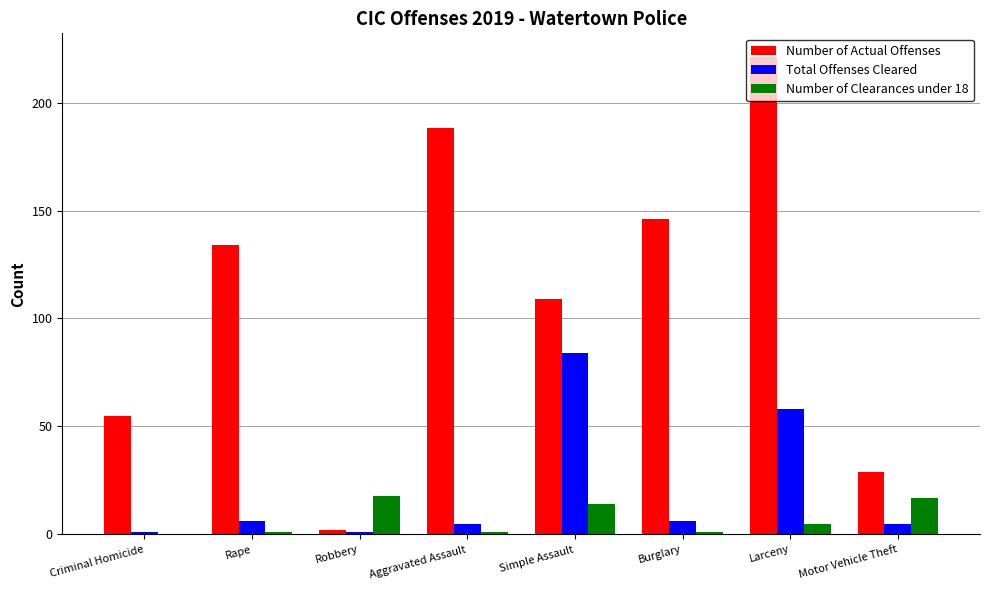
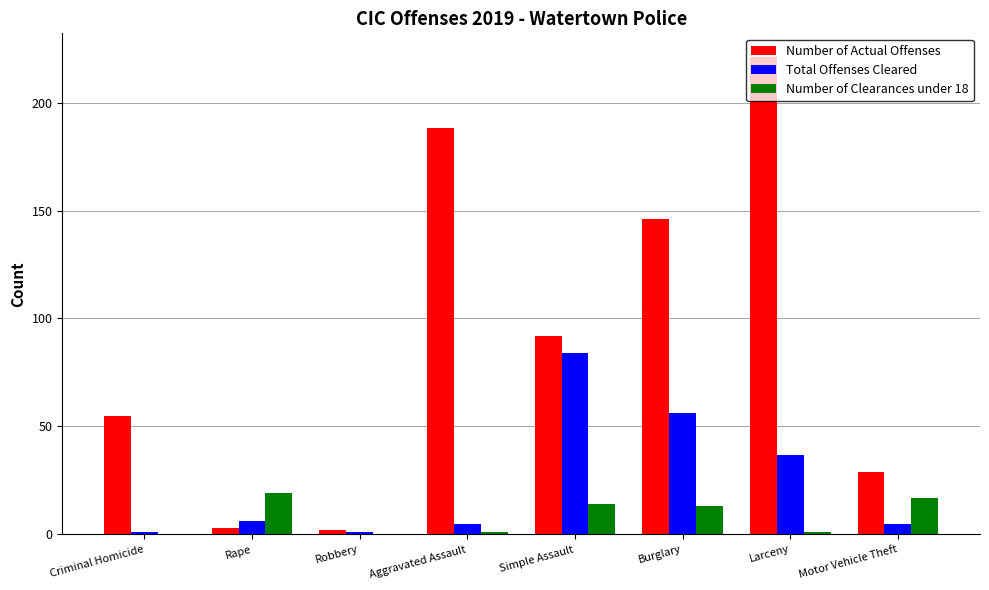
  {
    "Number of Actual Offenses": {
      "Criminal Homicide": 55,
-     "Rape": 134,
+     "Rape": 3,
      "Robbery": 2,
      "Aggravated Assault": 188,
-     "Simple Assault": 109,
+     "Simple Assault": 92,
      "Burglary": 146,
      "Motor Vehicle Theft": 29
    },
    "Total Offenses Cleared": {
      "Rape": 6,
      "Aggravated Assault": 5,
      "Simple Assault": 84,
-     "Burglary": 6,
-     "Larceny": 58,
+     "Burglary": 56,
+     "Larceny": 37,
      "Motor Vehicle Theft": 5
    },
    "Number of Clearances under 18": {
      "Criminal Homicide": 0,
-     "Rape": 1,
-     "Robbery": 18,
+     "Rape": 19,
+     "Robbery": 0,
      "Simple Assault": 14,
-     "Burglary": 1,
-     "Larceny": 5,
+     "Burglary": 13,
+     "Larceny": 1,
      "Motor Vehicle Theft": 17
    }
  }
